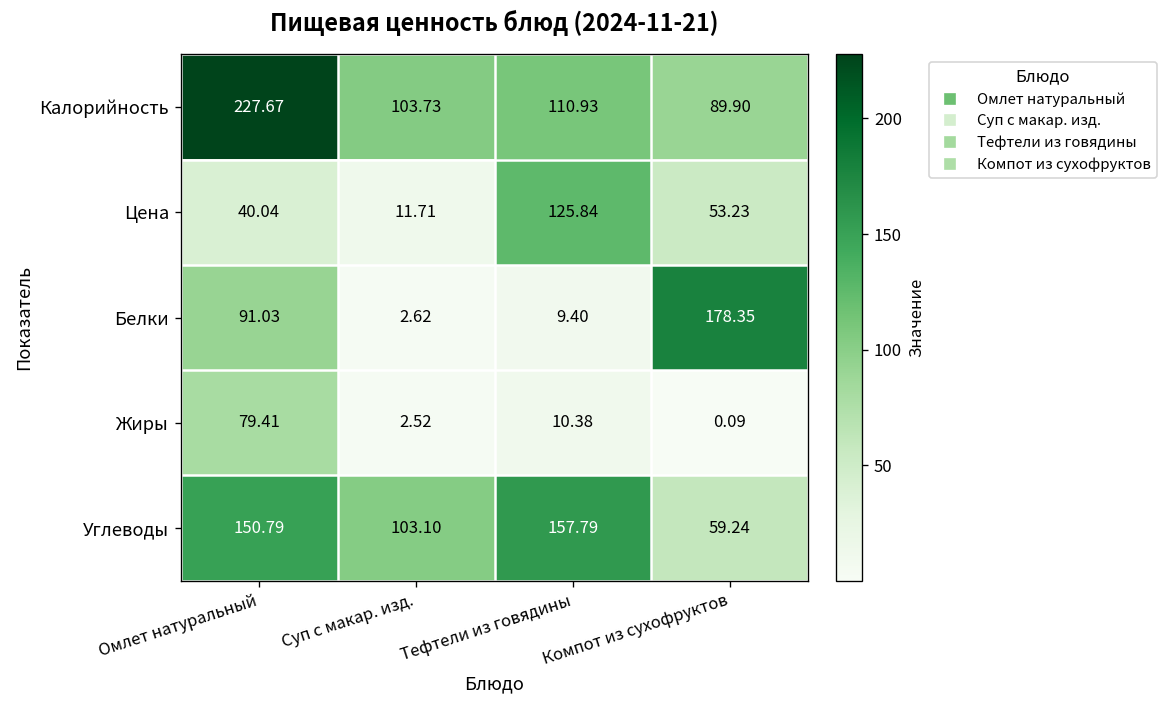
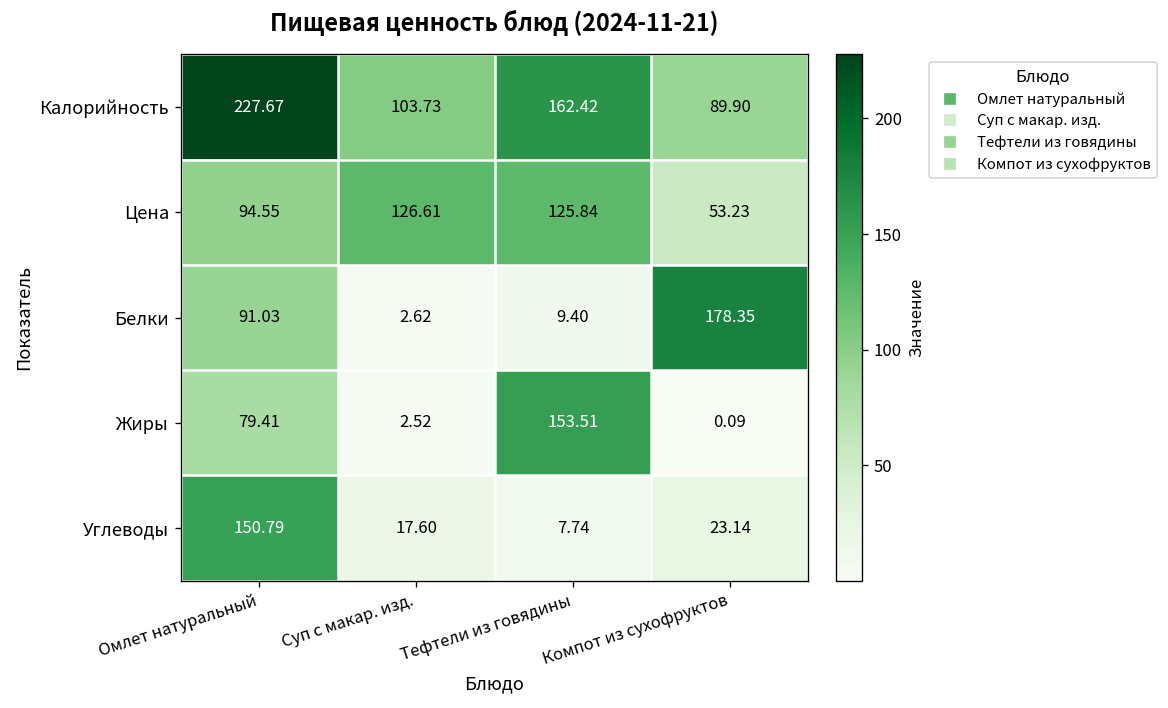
  {
    "Калорийность": {
      "Омлет натуральный": 227.67,
      "Суп с макар. изд.": 103.73,
-     "Тефтели из говядины": 110.93,
+     "Тефтели из говядины": 162.42,
      "Компот из сухофруктов": 89.90
    },
    "Цена": {
-     "Омлет натуральный": 40.04,
-     "Суп с макар. изд.": 11.71,
+     "Омлет натуральный": 94.55,
+     "Суп с макар. изд.": 126.61,
      "Тефтели из говядины": 125.84,
      "Компот из сухофруктов": 53.23
    },
    "Белки": {
      "Омлет натуральный": 91.03,
      "Суп с макар. изд.": 2.62,
      "Тефтели из говядины": 9.40,
      "Компот из сухофруктов": 178.35
    },
    "Жиры": {
      "Омлет натуральный": 79.41,
      "Суп с макар. изд.": 2.52,
-     "Тефтели из говядины": 10.38,
+     "Тефтели из говядины": 153.51,
      "Компот из сухофруктов": 0.09
    },
    "Углеводы": {
      "Омлет натуральный": 150.79,
-     "Суп с макар. изд.": 103.10,
-     "Тефтели из говядины": 157.79,
-     "Компот из сухофруктов": 59.24
+     "Суп с макар. изд.": 17.60,
+     "Тефтели из говядины": 7.74,
+     "Компот из сухофруктов": 23.14
    }
  }
